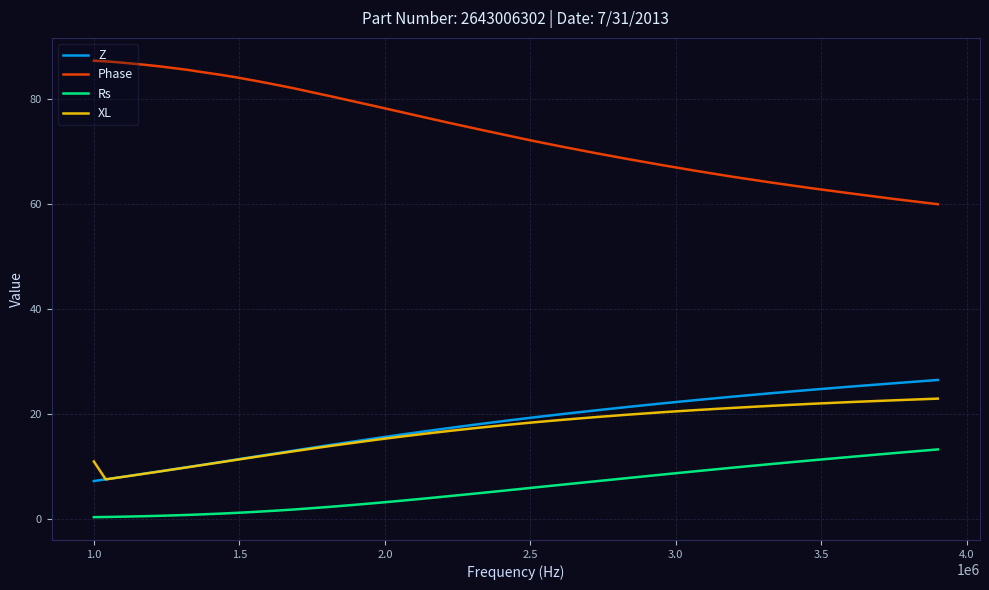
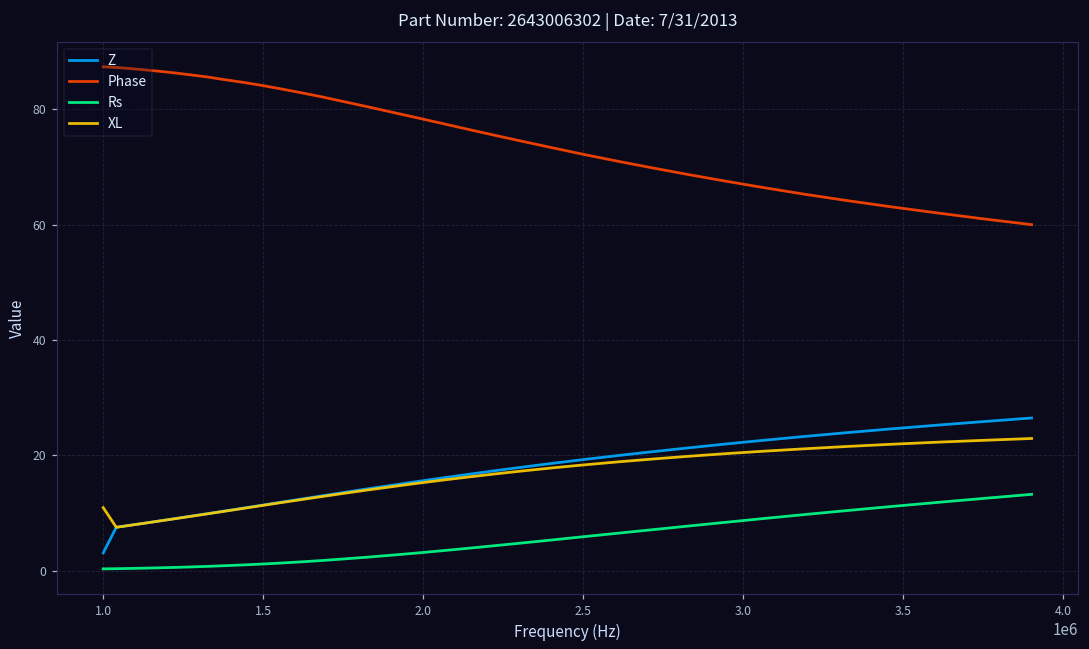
  {
    "Z": {
-     "1.0": 7
+     "1.0": 3
    },
    "Rs": {
      "1.0": 0
    },
    "XL": {
      "1.0": 11
    }
  }
